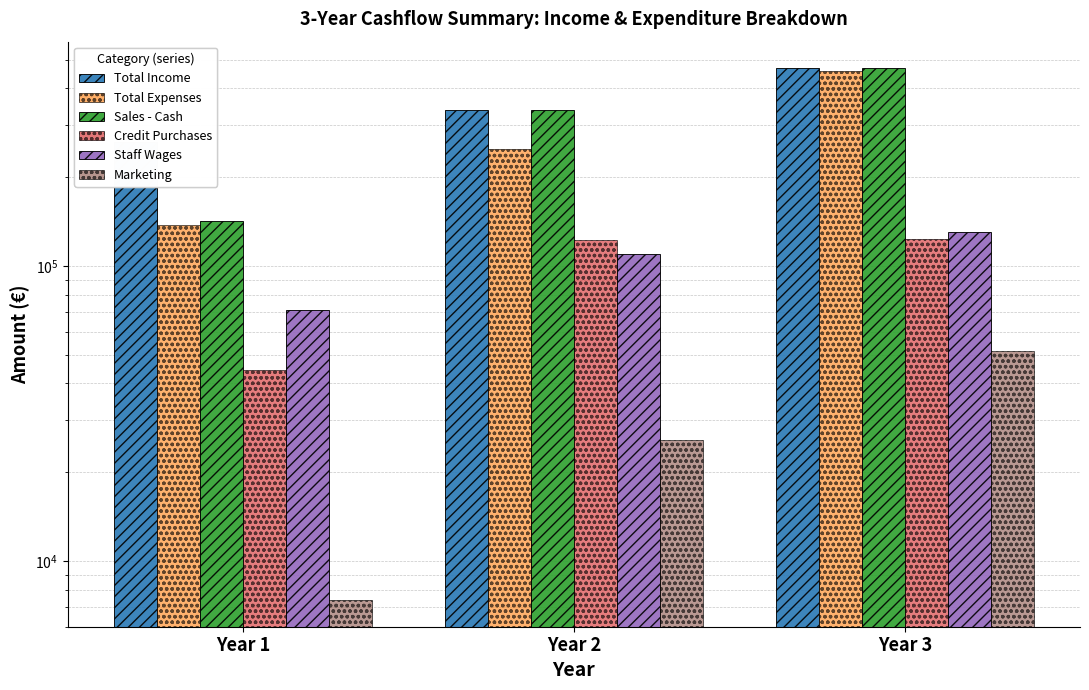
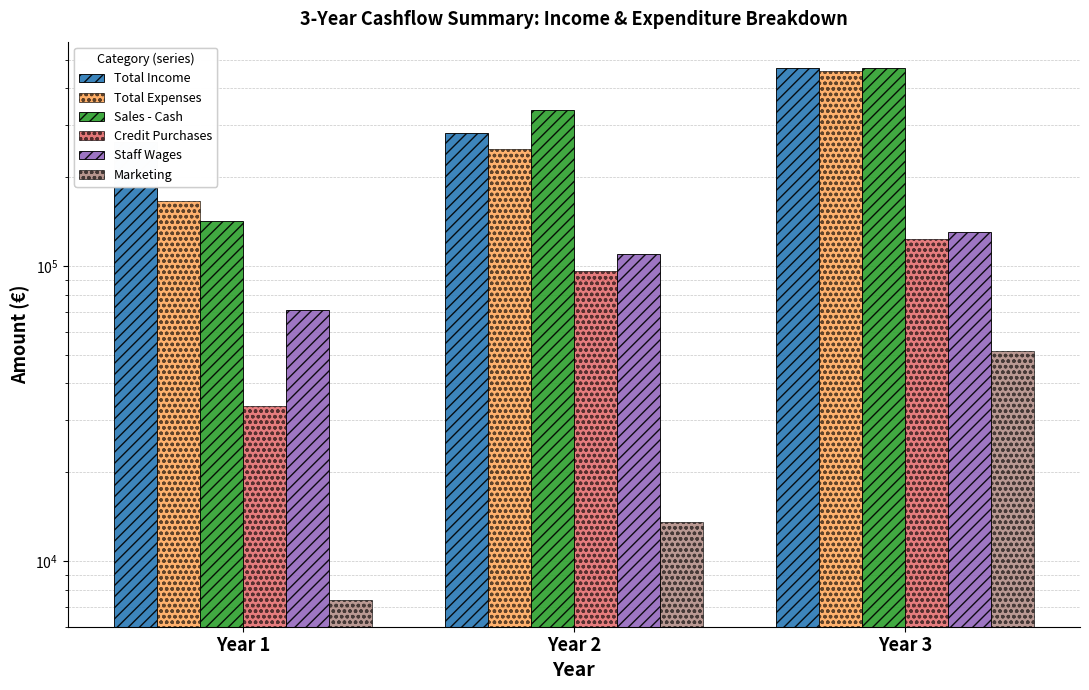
  {
    "Total Income": {
-     "Year 2": 340000,
+     "Year 2": 280000,
      "Year 3": 470000
    },
    "Total Expenses": {
-     "Year 1": 140000,
+     "Year 1": 170000,
      "Year 2": 250000,
      "Year 3": 460000
    },
    "Sales - Cash": {
      "Year 1": 140000,
      "Year 2": 340000,
      "Year 3": 470000
    },
    "Credit Purchases": {
-     "Year 1": 45000,
-     "Year 2": 123000,
+     "Year 1": 34000,
+     "Year 2": 96000,
      "Year 3": 124000
    },
    "Staff Wages": {
      "Year 1": 71000,
      "Year 2": 110000,
      "Year 3": 130000
    },
    "Marketing": {
      "Year 1": 7400,
-     "Year 2": 26000,
+     "Year 2": 14000,
      "Year 3": 52000
    }
  }
